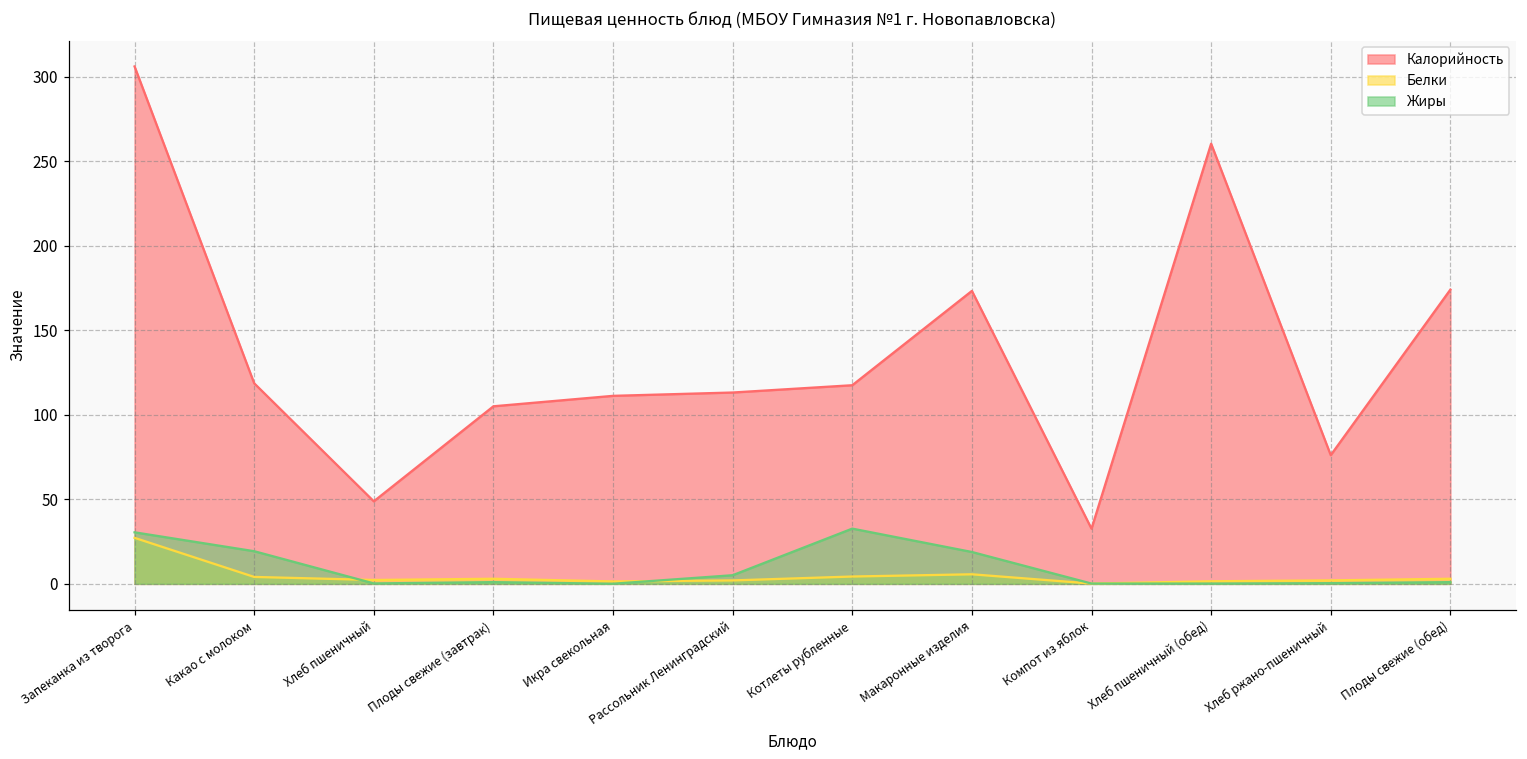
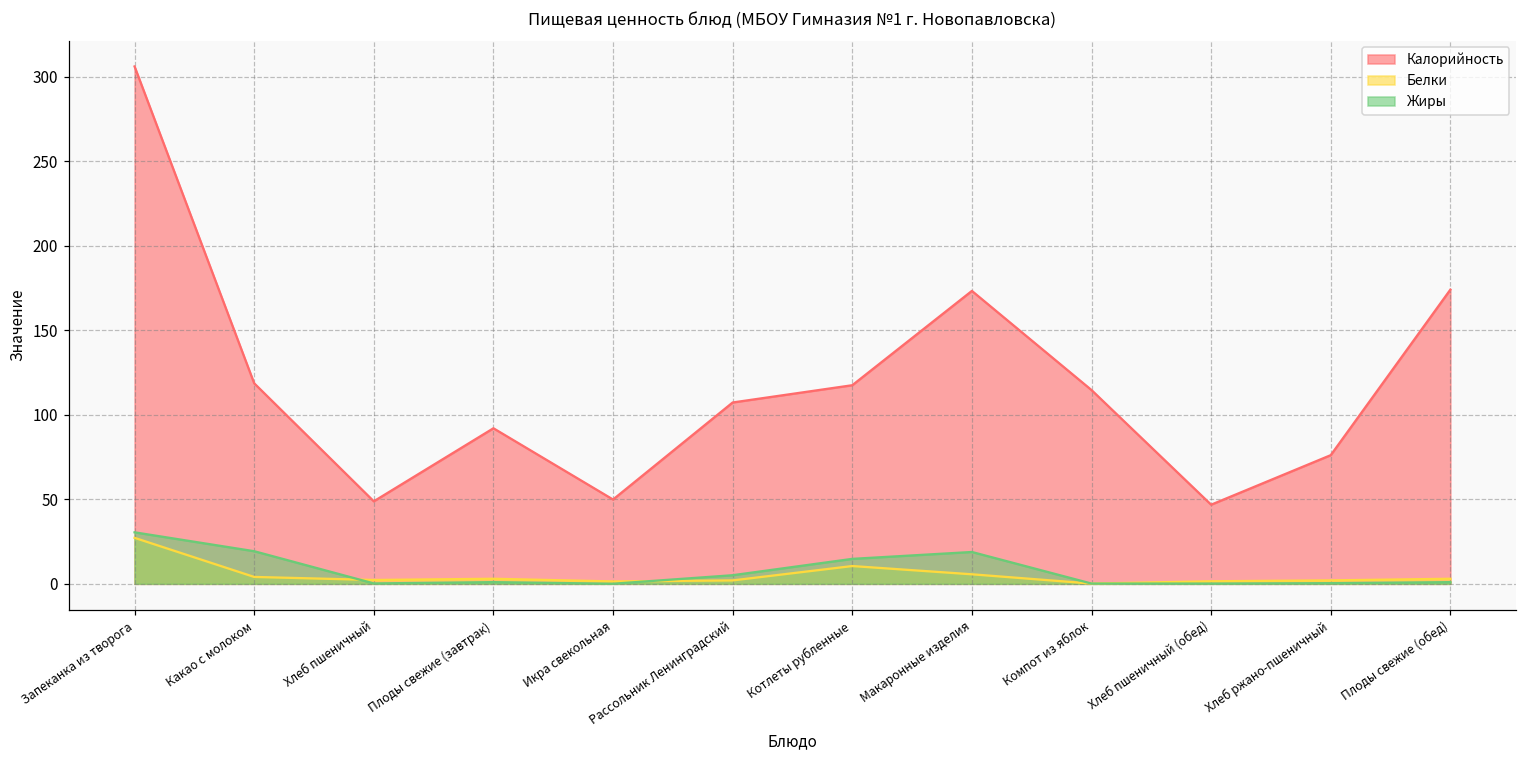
  {
    "Калорийность": {
      "Запеканка из творога": 306,
      "Какао с молоком": 119,
      "Хлеб пшеничный": 49,
-     "Плоды свежие (завтрак)": 105,
-     "Икра свекольная": 111,
-     "Рассольник Ленинградский": 113,
+     "Плоды свежие (завтрак)": 92,
+     "Икра свекольная": 50,
+     "Рассольник Ленинградский": 107,
      "Котлеты рубленные": 117,
      "Макаронные изделия": 173,
-     "Компот из яблок": 33,
-     "Хлеб пшеничный (обед)": 260,
+     "Компот из яблок": 115,
+     "Хлеб пшеничный (обед)": 47,
      "Хлеб ржано-пшеничный": 76,
      "Плоды свежие (обед)": 174
    },
    "Белки": {
      "Запеканка из творога": 27,
      "Какао с молоком": 4,
      "Хлеб пшеничный": 2,
      "Плоды свежие (завтрак)": 3,
      "Рассольник Ленинградский": 2,
-     "Котлеты рубленные": 4,
+     "Котлеты рубленные": 11,
      "Макаронные изделия": 6,
      "Хлеб ржано-пшеничный": 2,
      "Плоды свежие (обед)": 3
    },
    "Жиры": {
      "Запеканка из творога": 30,
      "Какао с молоком": 19,
      "Хлеб пшеничный": 0,
      "Плоды свежие (завтрак)": 1,
      "Рассольник Ленинградский": 5,
-     "Котлеты рубленные": 33,
+     "Котлеты рубленные": 15,
      "Макаронные изделия": 19,
      "Хлеб ржано-пшеничный": 0,
      "Плоды свежие (обед)": 1
    }
  }
